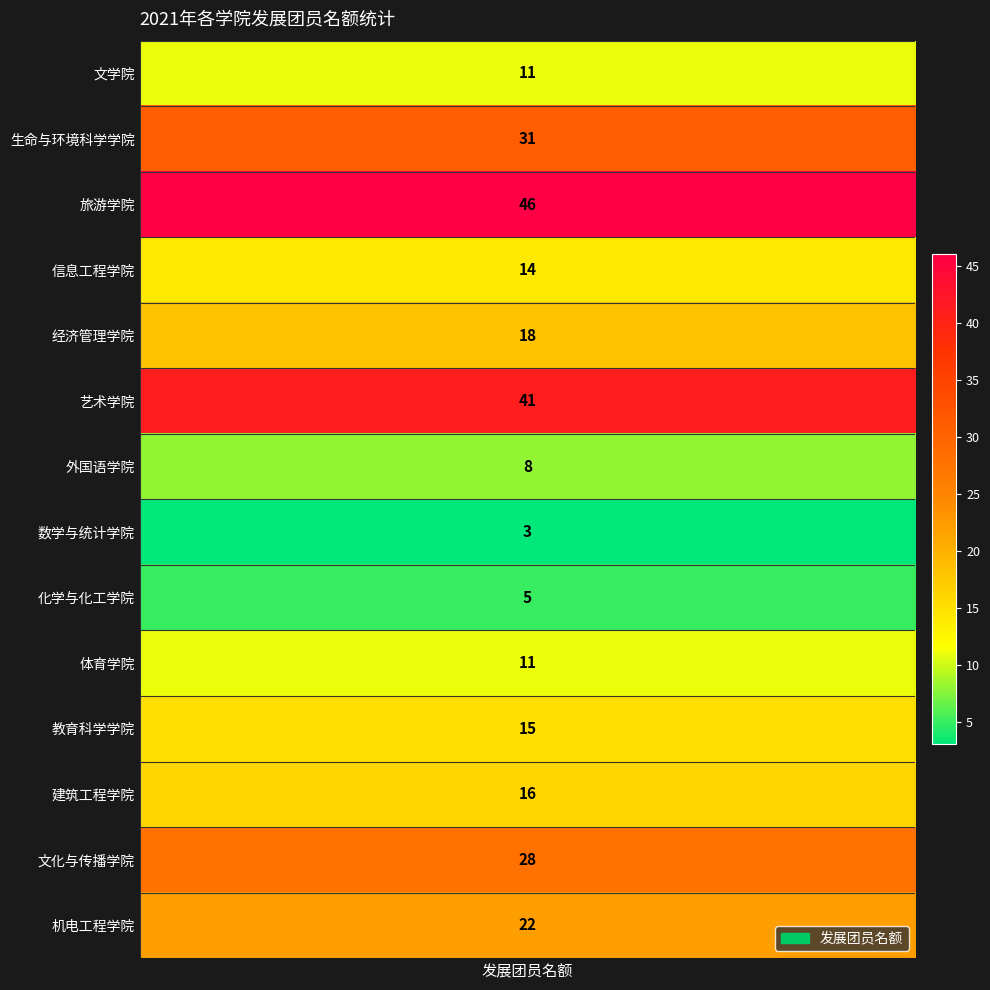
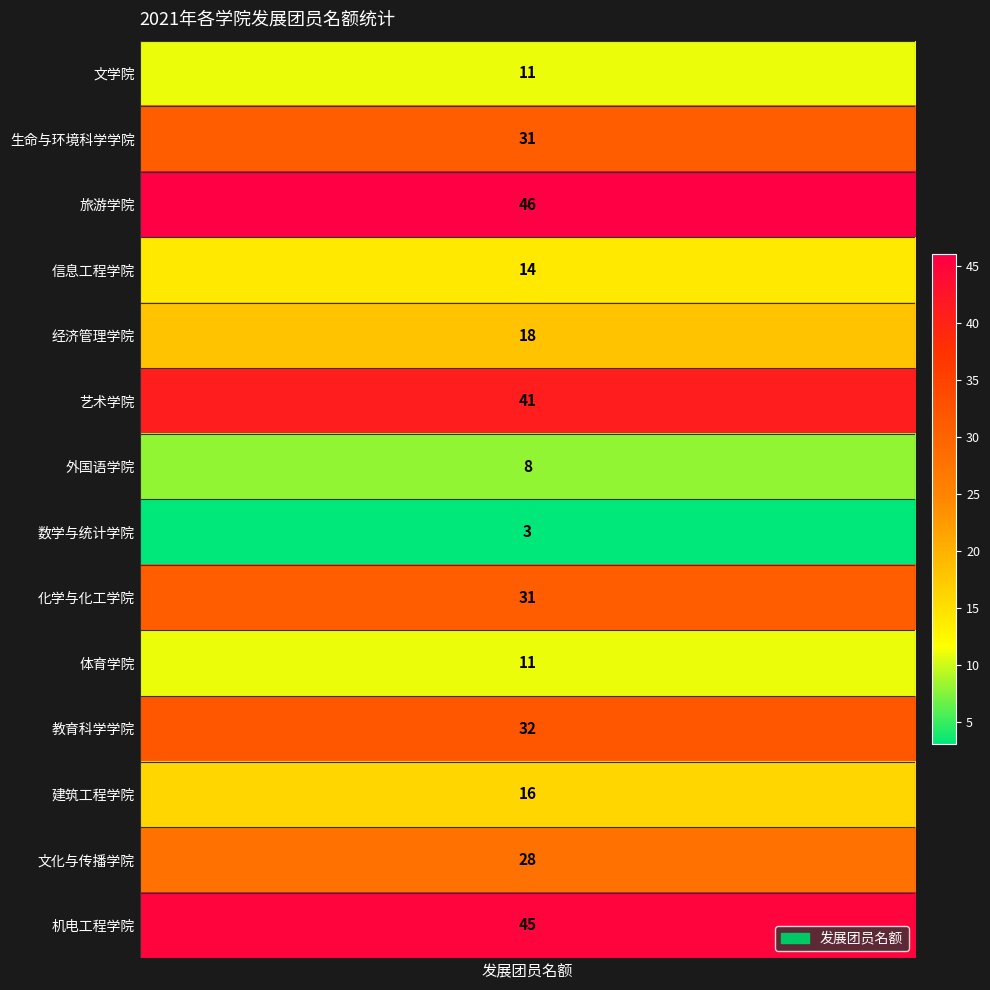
  {
    "文学院": {
      "发展团员名额": 11
    },
    "生命与环境科学学院": {
      "发展团员名额": 31
    },
    "旅游学院": {
      "发展团员名额": 46
    },
    "信息工程学院": {
      "发展团员名额": 14
    },
    "经济管理学院": {
      "发展团员名额": 18
    },
    "艺术学院": {
      "发展团员名额": 41
    },
    "外国语学院": {
      "发展团员名额": 8
    },
    "数学与统计学院": {
      "发展团员名额": 3
    },
    "化学与化工学院": {
-     "发展团员名额": 5
+     "发展团员名额": 31
    },
    "体育学院": {
      "发展团员名额": 11
    },
    "教育科学学院": {
-     "发展团员名额": 15
+     "发展团员名额": 32
    },
    "建筑工程学院": {
      "发展团员名额": 16
    },
    "文化与传播学院": {
      "发展团员名额": 28
    },
    "机电工程学院": {
-     "发展团员名额": 22
+     "发展团员名额": 45
    }
  }
